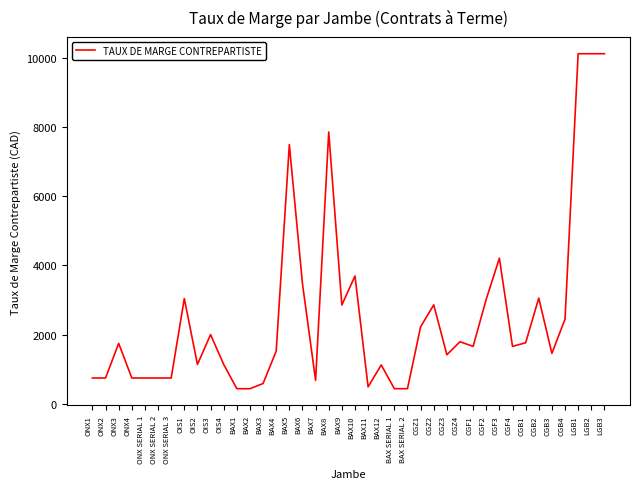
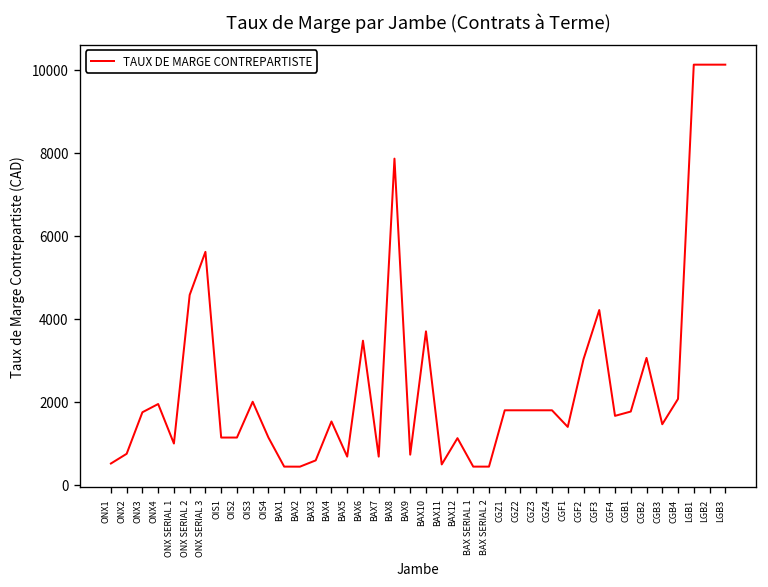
  {
-   "ONX1": 800,
+   "ONX1": 500,
    "ONX2": 800,
    "ONX3": 1800,
-   "ONX4": 800,
-   "ONX SERIAL 1": 800,
-   "ONX SERIAL 2": 800,
-   "ONX SERIAL 3": 800,
-   "OIS1": 3000,
+   "ONX4": 1900,
+   "ONX SERIAL 1": 1000,
+   "ONX SERIAL 2": 4600,
+   "ONX SERIAL 3": 5600,
+   "OIS1": 1100,
    "OIS2": 1100,
    "OIS3": 2000,
    "OIS4": 1100,
    "BAX1": 400,
    "BAX2": 400,
    "BAX3": 600,
    "BAX4": 1500,
-   "BAX5": 7500,
+   "BAX5": 700,
    "BAX6": 3500,
    "BAX7": 700,
    "BAX8": 7900,
-   "BAX9": 2900,
+   "BAX9": 700,
    "BAX10": 3700,
    "BAX11": 500,
    "BAX12": 1100,
    "BAX SERIAL 1": 400,
    "BAX SERIAL 2": 400,
-   "CGZ1": 2200,
-   "CGZ2": 2900,
-   "CGZ3": 1400,
+   "CGZ1": 1800,
+   "CGZ2": 1800,
+   "CGZ3": 1800,
    "CGZ4": 1800,
-   "CGF1": 1700,
+   "CGF1": 1400,
    "CGF2": 3000,
    "CGF3": 4200,
    "CGF4": 1700,
    "CGB1": 1800,
    "CGB2": 3100,
    "CGB3": 1500,
-   "CGB4": 2400,
+   "CGB4": 2100,
    "LGB1": 10100,
    "LGB2": 10100,
    "LGB3": 10100
  }
